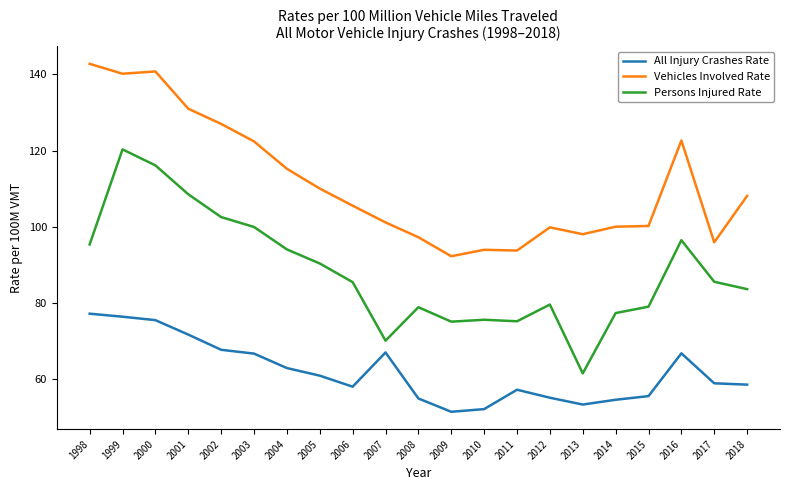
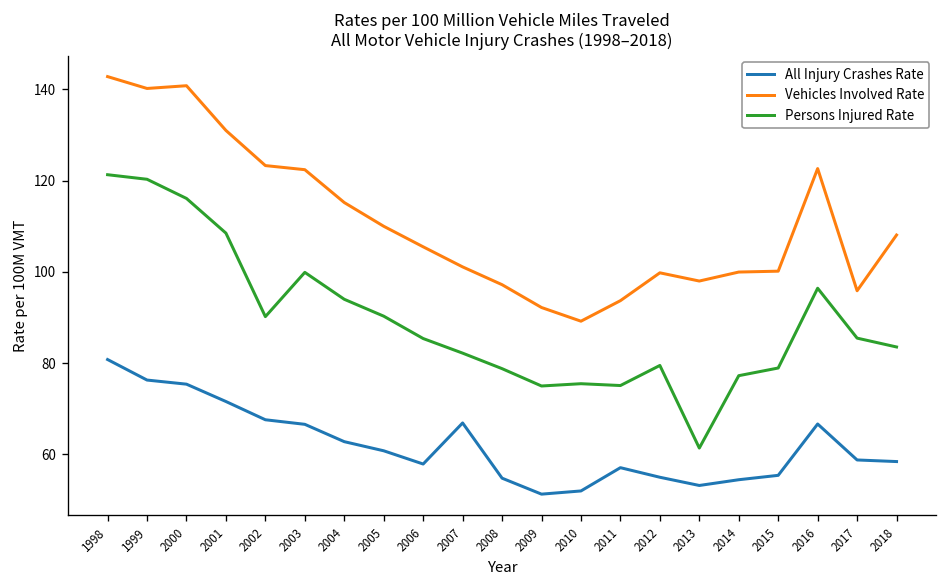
  {
    "All Injury Crashes Rate": {
-     "1998": 77,
+     "1998": 81,
      "1999": 76,
      "2000": 75,
      "2001": 72,
      "2002": 68,
      "2003": 67,
      "2004": 63,
      "2005": 61,
      "2006": 58,
      "2007": 67,
      "2008": 55,
      "2009": 51,
      "2010": 52,
      "2011": 57,
      "2012": 55,
      "2013": 53,
      "2014": 54,
      "2015": 55,
      "2016": 67,
      "2017": 59,
      "2018": 58
    },
    "Vehicles Involved Rate": {
      "1998": 143,
      "1999": 140,
      "2000": 141,
      "2001": 131,
-     "2002": 127,
+     "2002": 123,
      "2003": 122,
      "2004": 115,
      "2005": 110,
      "2006": 106,
      "2007": 101,
      "2008": 97,
      "2009": 92,
-     "2010": 94,
+     "2010": 89,
      "2011": 94,
      "2012": 100,
      "2013": 98,
      "2014": 100,
      "2015": 100,
      "2016": 123,
      "2017": 96,
      "2018": 108
    },
    "Persons Injured Rate": {
-     "1998": 95,
+     "1998": 121,
      "1999": 120,
      "2000": 116,
      "2001": 109,
-     "2002": 103,
+     "2002": 90,
      "2003": 100,
      "2004": 94,
      "2005": 90,
      "2006": 85,
-     "2007": 70,
+     "2007": 82,
      "2008": 79,
      "2009": 75,
      "2010": 76,
      "2011": 75,
      "2012": 80,
      "2013": 61,
      "2014": 77,
      "2015": 79,
      "2016": 96,
      "2017": 85,
      "2018": 84
    }
  }
